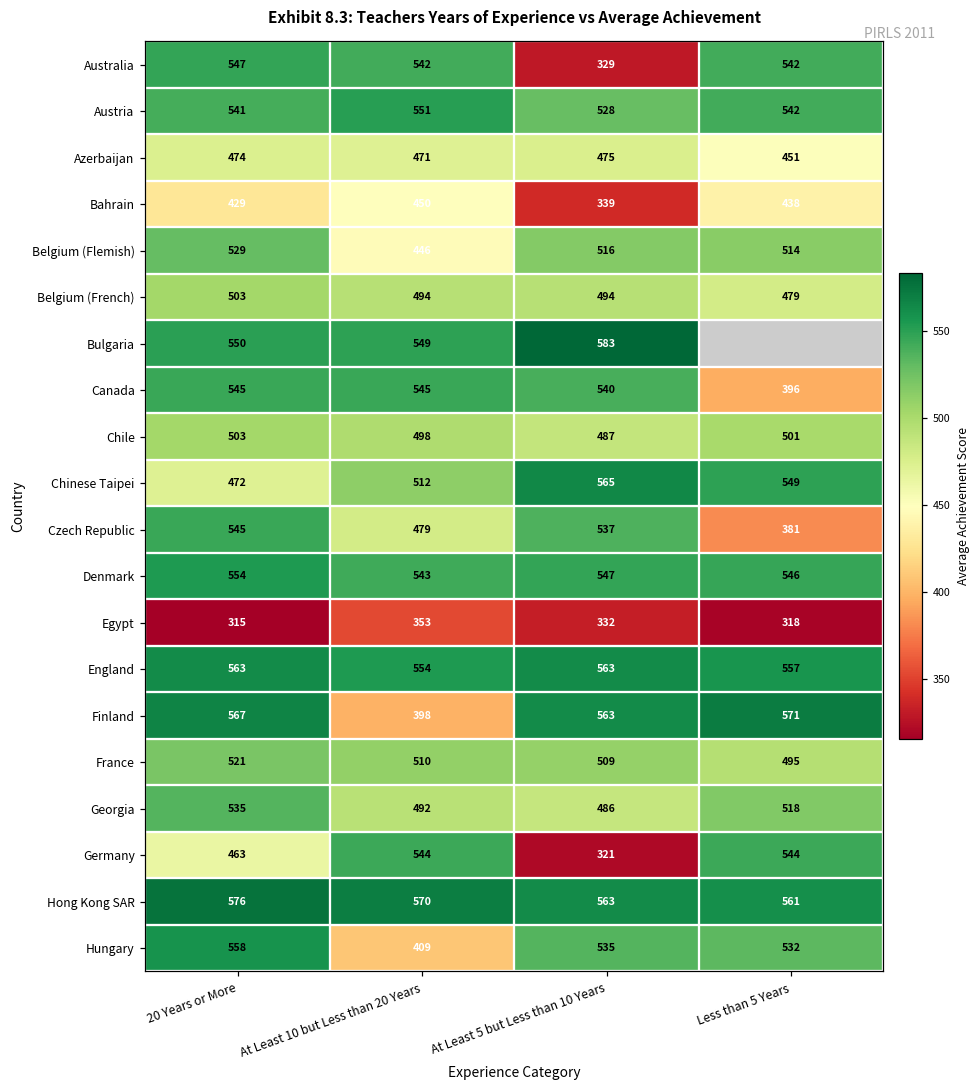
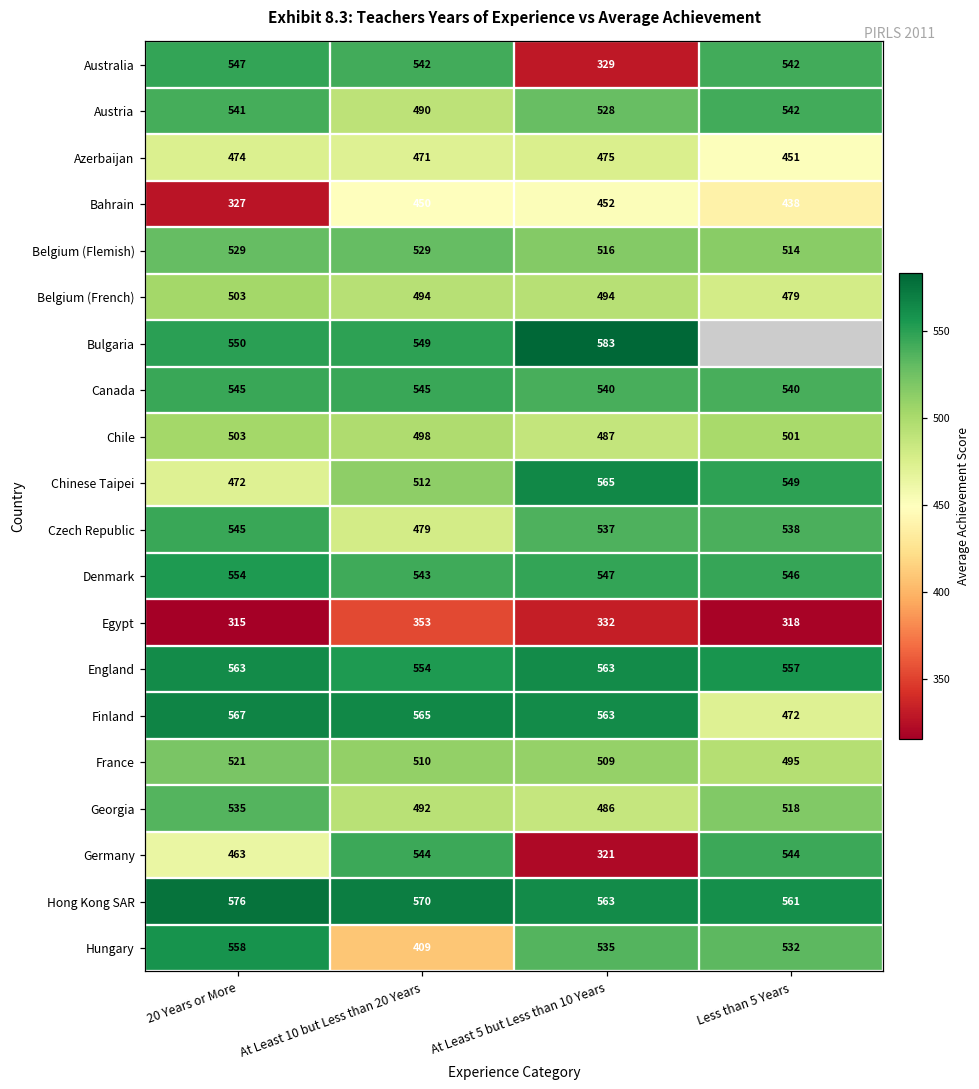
  {
    "Australia": {
      "20 Years or More": 547,
      "At Least 10 but Less than 20 Years": 542,
      "At Least 5 but Less than 10 Years": 329,
      "Less than 5 Years": 542
    },
    "Austria": {
      "20 Years or More": 541,
-     "At Least 10 but Less than 20 Years": 551,
+     "At Least 10 but Less than 20 Years": 490,
      "At Least 5 but Less than 10 Years": 528,
      "Less than 5 Years": 542
    },
    "Azerbaijan": {
      "20 Years or More": 474,
      "At Least 10 but Less than 20 Years": 471,
      "At Least 5 but Less than 10 Years": 475,
      "Less than 5 Years": 451
    },
    "Bahrain": {
-     "20 Years or More": 429,
+     "20 Years or More": 327,
      "At Least 10 but Less than 20 Years": 450,
-     "At Least 5 but Less than 10 Years": 339,
+     "At Least 5 but Less than 10 Years": 452,
      "Less than 5 Years": 438
    },
    "Belgium (Flemish)": {
      "20 Years or More": 529,
-     "At Least 10 but Less than 20 Years": 446,
+     "At Least 10 but Less than 20 Years": 529,
      "At Least 5 but Less than 10 Years": 516,
      "Less than 5 Years": 514
    },
    "Belgium (French)": {
      "20 Years or More": 503,
      "At Least 10 but Less than 20 Years": 494,
      "At Least 5 but Less than 10 Years": 494,
      "Less than 5 Years": 479
    },
    "Bulgaria": {
      "20 Years or More": 550,
      "At Least 10 but Less than 20 Years": 549,
      "At Least 5 but Less than 10 Years": 583
    },
    "Canada": {
      "20 Years or More": 545,
      "At Least 10 but Less than 20 Years": 545,
      "At Least 5 but Less than 10 Years": 540,
-     "Less than 5 Years": 396
+     "Less than 5 Years": 540
    },
    "Chile": {
      "20 Years or More": 503,
      "At Least 10 but Less than 20 Years": 498,
      "At Least 5 but Less than 10 Years": 487,
      "Less than 5 Years": 501
    },
    "Chinese Taipei": {
      "20 Years or More": 472,
      "At Least 10 but Less than 20 Years": 512,
      "At Least 5 but Less than 10 Years": 565,
      "Less than 5 Years": 549
    },
    "Czech Republic": {
      "20 Years or More": 545,
      "At Least 10 but Less than 20 Years": 479,
      "At Least 5 but Less than 10 Years": 537,
-     "Less than 5 Years": 381
+     "Less than 5 Years": 538
    },
    "Denmark": {
      "20 Years or More": 554,
      "At Least 10 but Less than 20 Years": 543,
      "At Least 5 but Less than 10 Years": 547,
      "Less than 5 Years": 546
    },
    "Egypt": {
      "20 Years or More": 315,
      "At Least 10 but Less than 20 Years": 353,
      "At Least 5 but Less than 10 Years": 332,
      "Less than 5 Years": 318
    },
    "England": {
      "20 Years or More": 563,
      "At Least 10 but Less than 20 Years": 554,
      "At Least 5 but Less than 10 Years": 563,
      "Less than 5 Years": 557
    },
    "Finland": {
      "20 Years or More": 567,
-     "At Least 10 but Less than 20 Years": 398,
+     "At Least 10 but Less than 20 Years": 565,
      "At Least 5 but Less than 10 Years": 563,
-     "Less than 5 Years": 571
+     "Less than 5 Years": 472
    },
    "France": {
      "20 Years or More": 521,
      "At Least 10 but Less than 20 Years": 510,
      "At Least 5 but Less than 10 Years": 509,
      "Less than 5 Years": 495
    },
    "Georgia": {
      "20 Years or More": 535,
      "At Least 10 but Less than 20 Years": 492,
      "At Least 5 but Less than 10 Years": 486,
      "Less than 5 Years": 518
    },
    "Germany": {
      "20 Years or More": 463,
      "At Least 10 but Less than 20 Years": 544,
      "At Least 5 but Less than 10 Years": 321,
      "Less than 5 Years": 544
    },
    "Hong Kong SAR": {
      "20 Years or More": 576,
      "At Least 10 but Less than 20 Years": 570,
      "At Least 5 but Less than 10 Years": 563,
      "Less than 5 Years": 561
    },
    "Hungary": {
      "20 Years or More": 558,
      "At Least 10 but Less than 20 Years": 409,
      "At Least 5 but Less than 10 Years": 535,
      "Less than 5 Years": 532
    }
  }
